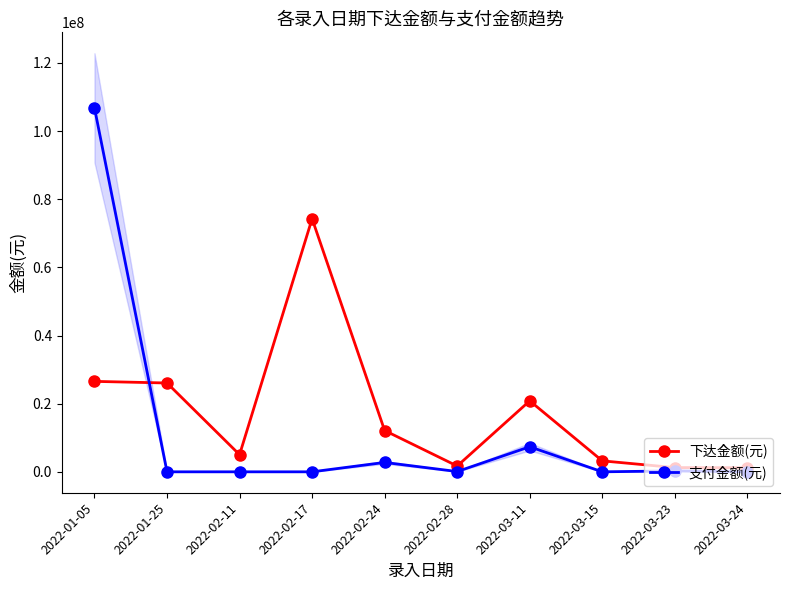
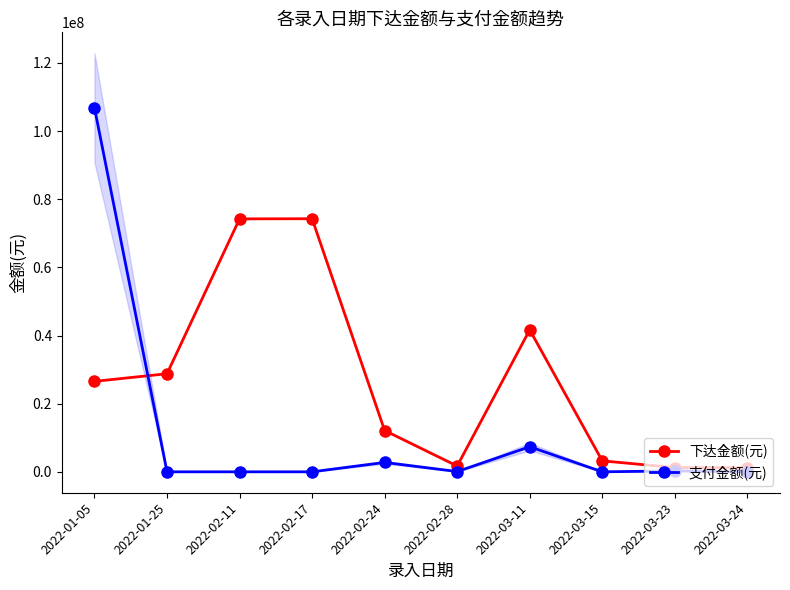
  {
    "下达金额(元)": {
      "2022-01-05": 27000000,
-     "2022-01-25": 26000000,
-     "2022-02-11": 5000000,
+     "2022-01-25": 29000000,
+     "2022-02-11": 74000000,
      "2022-02-17": 74000000,
      "2022-02-24": 12000000,
      "2022-02-28": 2000000,
-     "2022-03-11": 21000000,
+     "2022-03-11": 42000000,
      "2022-03-15": 3000000
    }
  }
